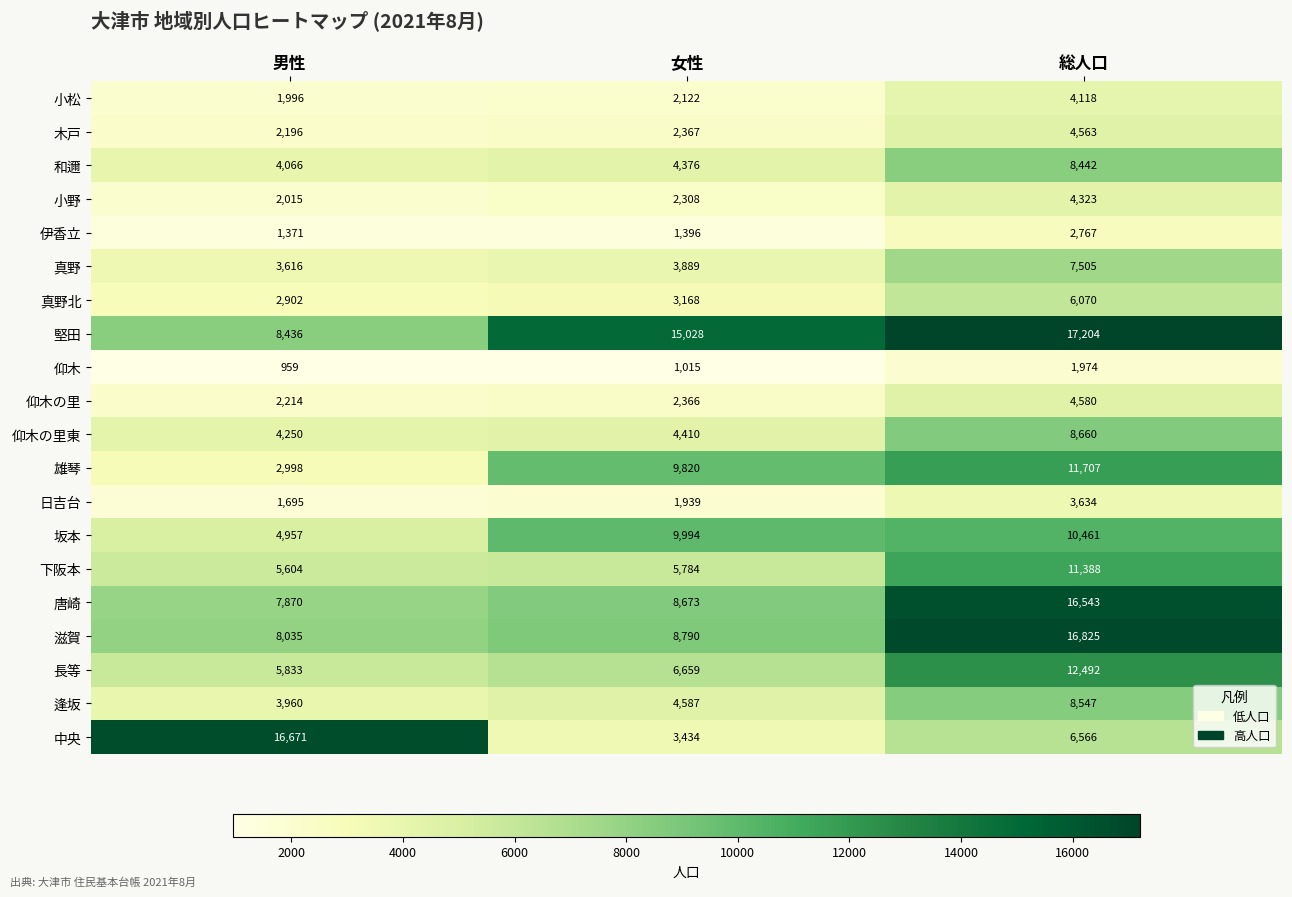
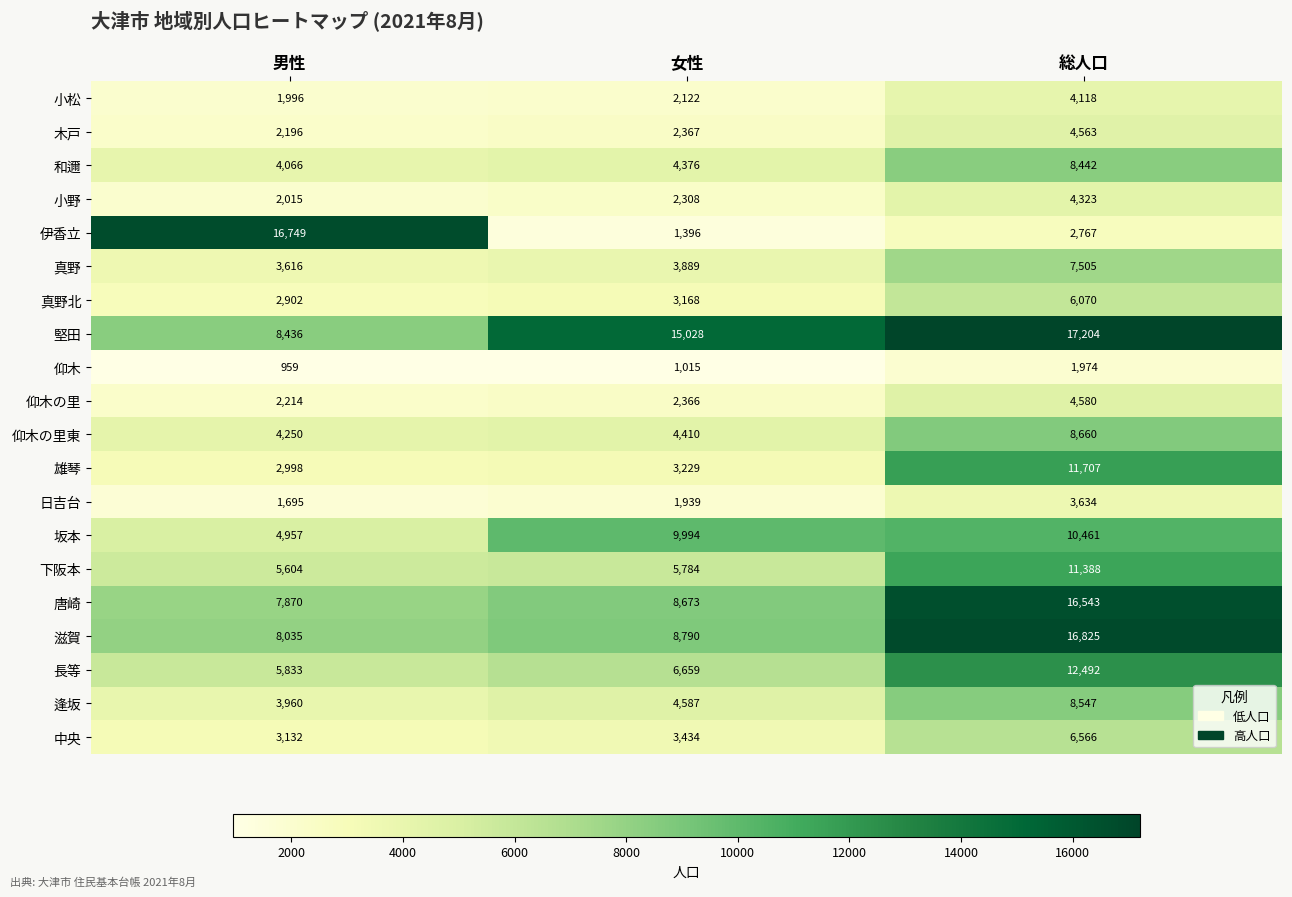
  {
    "小松": {
      "男性": "1,996",
      "女性": "2,122",
      "総人口": "4,118"
    },
    "木戸": {
      "男性": "2,196",
      "女性": "2,367",
      "総人口": "4,563"
    },
    "和邇": {
      "男性": "4,066",
      "女性": "4,376",
      "総人口": "8,442"
    },
    "小野": {
      "男性": "2,015",
      "女性": "2,308",
      "総人口": "4,323"
    },
    "伊香立": {
-     "男性": "1,371",
+     "男性": "16,749",
      "女性": "1,396",
      "総人口": "2,767"
    },
    "真野": {
      "男性": "3,616",
      "女性": "3,889",
      "総人口": "7,505"
    },
    "真野北": {
      "男性": "2,902",
      "女性": "3,168",
      "総人口": "6,070"
    },
    "堅田": {
      "男性": "8,436",
      "女性": "15,028",
      "総人口": "17,204"
    },
    "仰木": {
      "男性": "959",
      "女性": "1,015",
      "総人口": "1,974"
    },
    "仰木の里": {
      "男性": "2,214",
      "女性": "2,366",
      "総人口": "4,580"
    },
    "仰木の里東": {
      "男性": "4,250",
      "女性": "4,410",
      "総人口": "8,660"
    },
    "雄琴": {
      "男性": "2,998",
-     "女性": "9,820",
+     "女性": "3,229",
      "総人口": "11,707"
    },
    "日吉台": {
      "男性": "1,695",
      "女性": "1,939",
      "総人口": "3,634"
    },
    "坂本": {
      "男性": "4,957",
      "女性": "9,994",
      "総人口": "10,461"
    },
    "下阪本": {
      "男性": "5,604",
      "女性": "5,784",
      "総人口": "11,388"
    },
    "唐崎": {
      "男性": "7,870",
      "女性": "8,673",
      "総人口": "16,543"
    },
    "滋賀": {
      "男性": "8,035",
      "女性": "8,790",
      "総人口": "16,825"
    },
    "長等": {
      "男性": "5,833",
      "女性": "6,659",
      "総人口": "12,492"
    },
    "逢坂": {
      "男性": "3,960",
      "女性": "4,587",
      "総人口": "8,547"
    },
    "中央": {
-     "男性": "16,671",
+     "男性": "3,132",
      "女性": "3,434",
      "総人口": "6,566"
    }
  }
